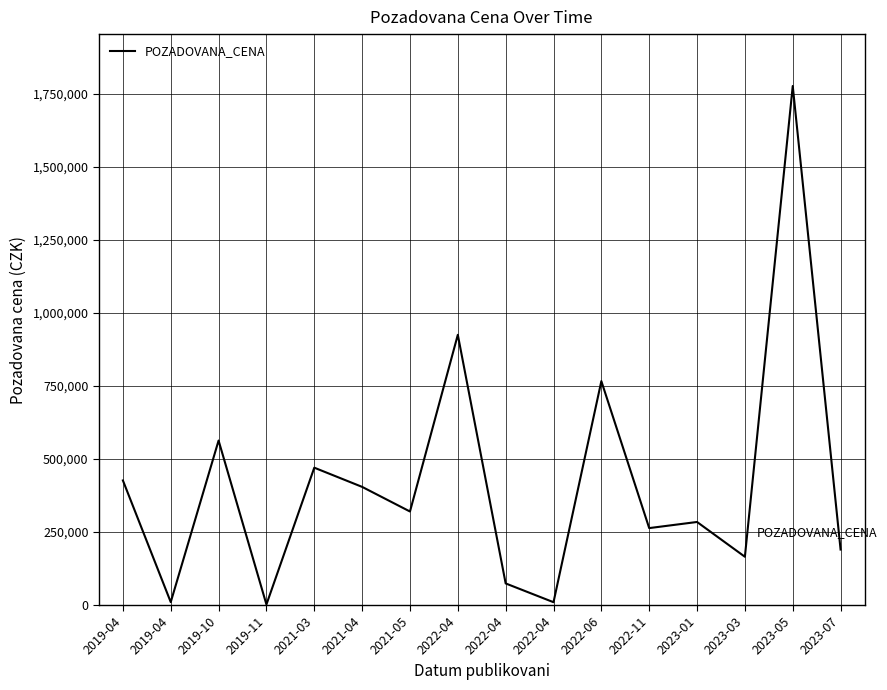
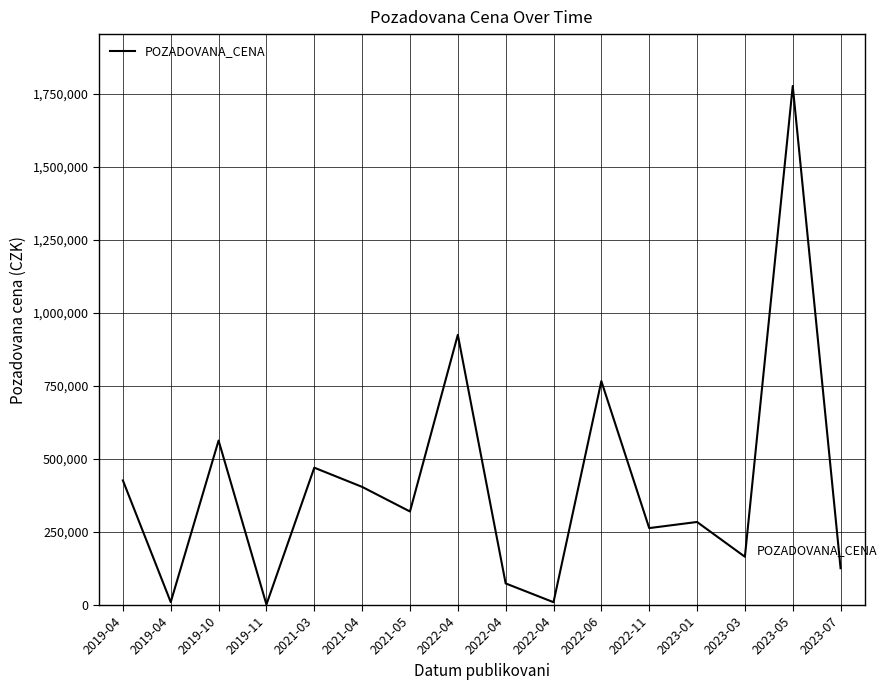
  {
    "2019-10": "560,000",
    "2019-11": "0",
    "2021-03": "470,000",
    "2021-04": "400,000",
    "2021-05": "320,000",
    "2022-06": "770,000",
    "2022-11": "260,000",
    "2023-01": "280,000",
    "2023-03": "170,000",
    "2023-05": "1,780,000",
-   "2023-07": "190,000"
+   "2023-07": "130,000"
  }
